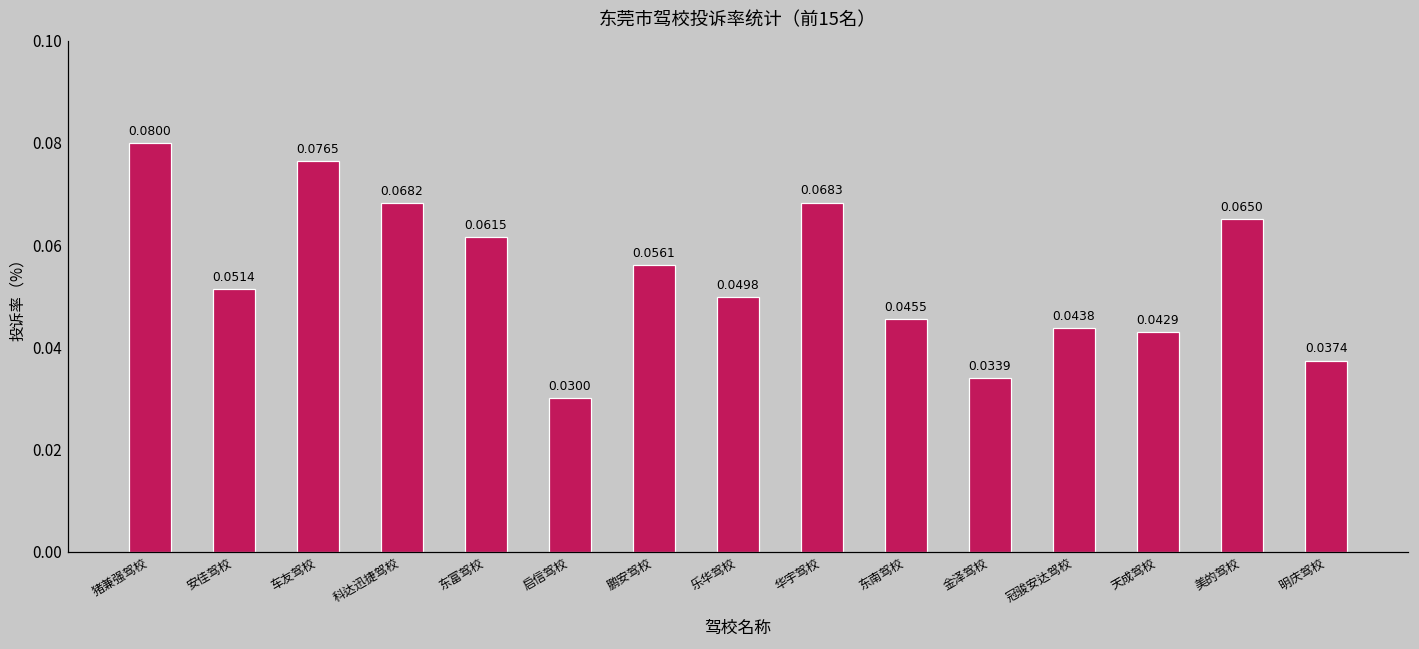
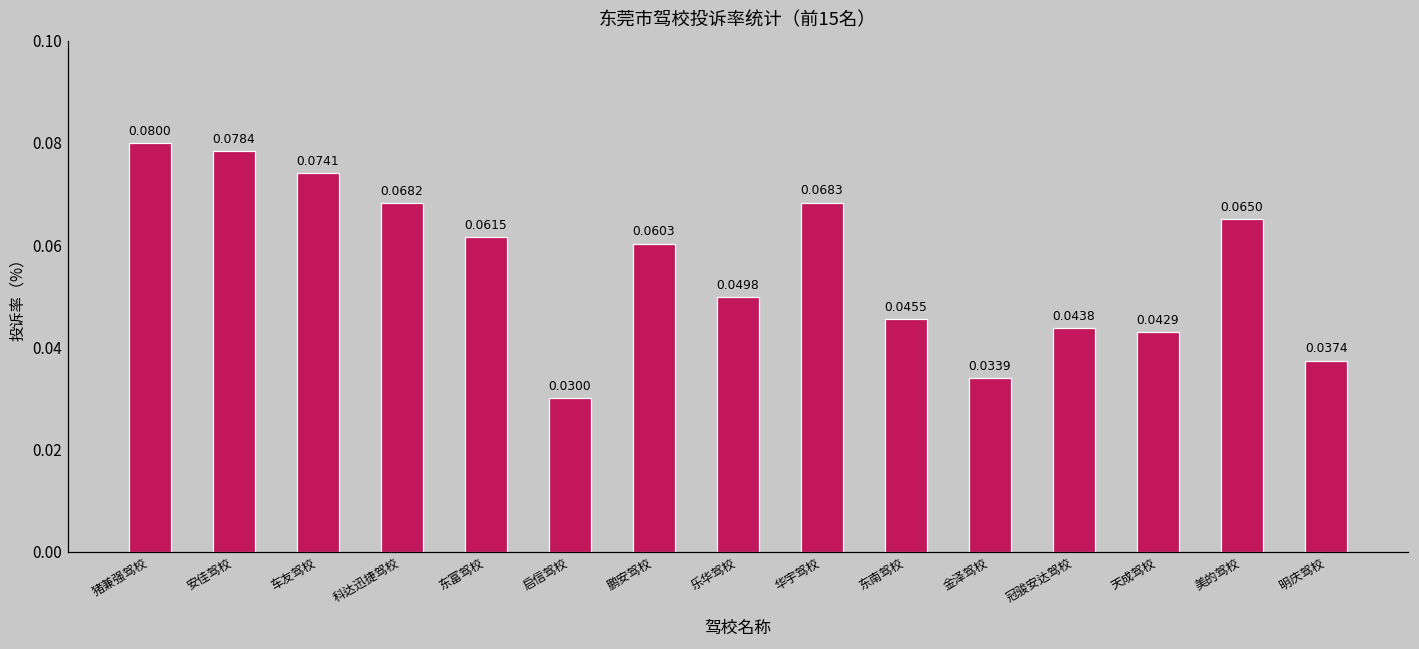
  {
    "猪兼强驾校": 0.0800,
-   "安佳驾校": 0.0514,
-   "车友驾校": 0.0765,
+   "安佳驾校": 0.0784,
+   "车友驾校": 0.0741,
    "科达迅捷驾校": 0.0682,
    "东富驾校": 0.0615,
    "启信驾校": 0.0300,
-   "鹏安驾校": 0.0561,
+   "鹏安驾校": 0.0603,
    "乐华驾校": 0.0498,
    "华宇驾校": 0.0683,
    "东南驾校": 0.0455,
    "金泽驾校": 0.0339,
    "冠骏安达驾校": 0.0438,
    "天成驾校": 0.0429,
    "美的驾校": 0.0650,
    "明庆驾校": 0.0374
  }
